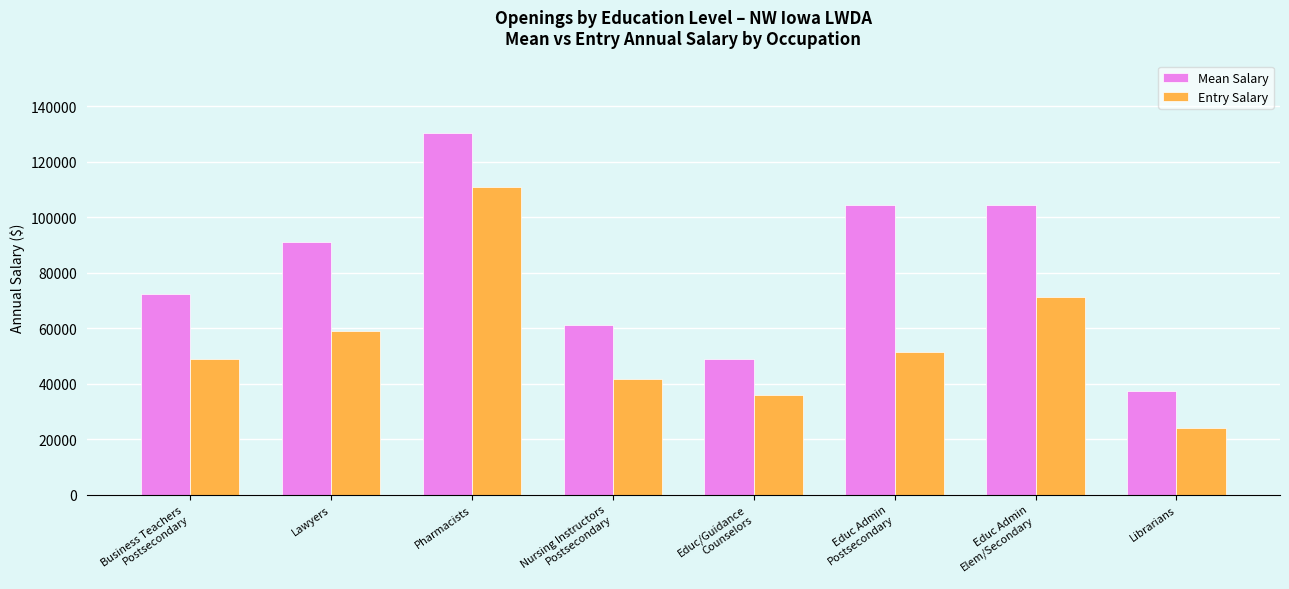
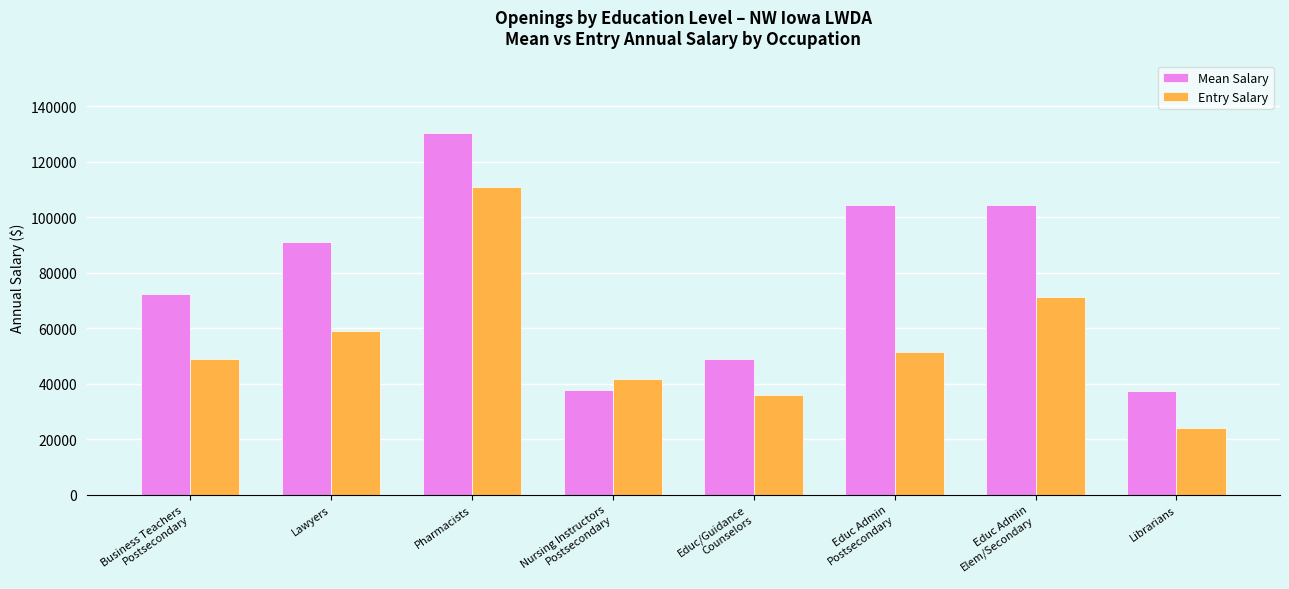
  {
    "Mean Salary": {
      "Business Teachers Postsecondary": 72000,
      "Lawyers": 91000,
      "Pharmacists": 130000,
-     "Nursing Instructors Postsecondary": 61000,
+     "Nursing Instructors Postsecondary": 38000,
      "Educ/Guidance Counselors": 49000,
      "Educ Admin Postsecondary": 104000,
      "Educ Admin Elem/Secondary": 105000,
      "Librarians": 38000
    },
    "Entry Salary": {
      "Business Teachers Postsecondary": 49000,
      "Lawyers": 59000,
      "Pharmacists": 111000,
      "Nursing Instructors Postsecondary": 42000,
      "Educ/Guidance Counselors": 36000,
      "Educ Admin Postsecondary": 51000,
      "Educ Admin Elem/Secondary": 71000,
      "Librarians": 24000
    }
  }
